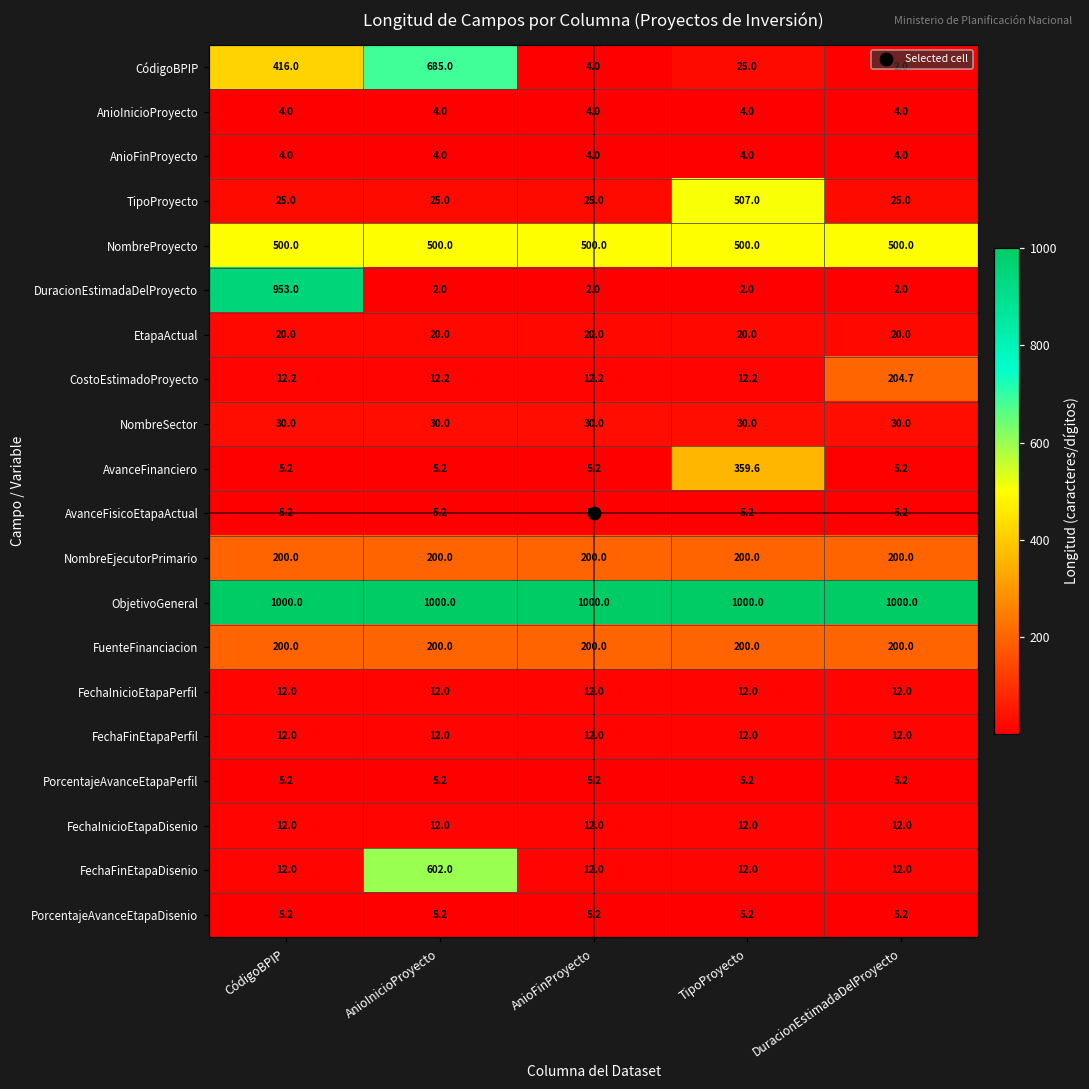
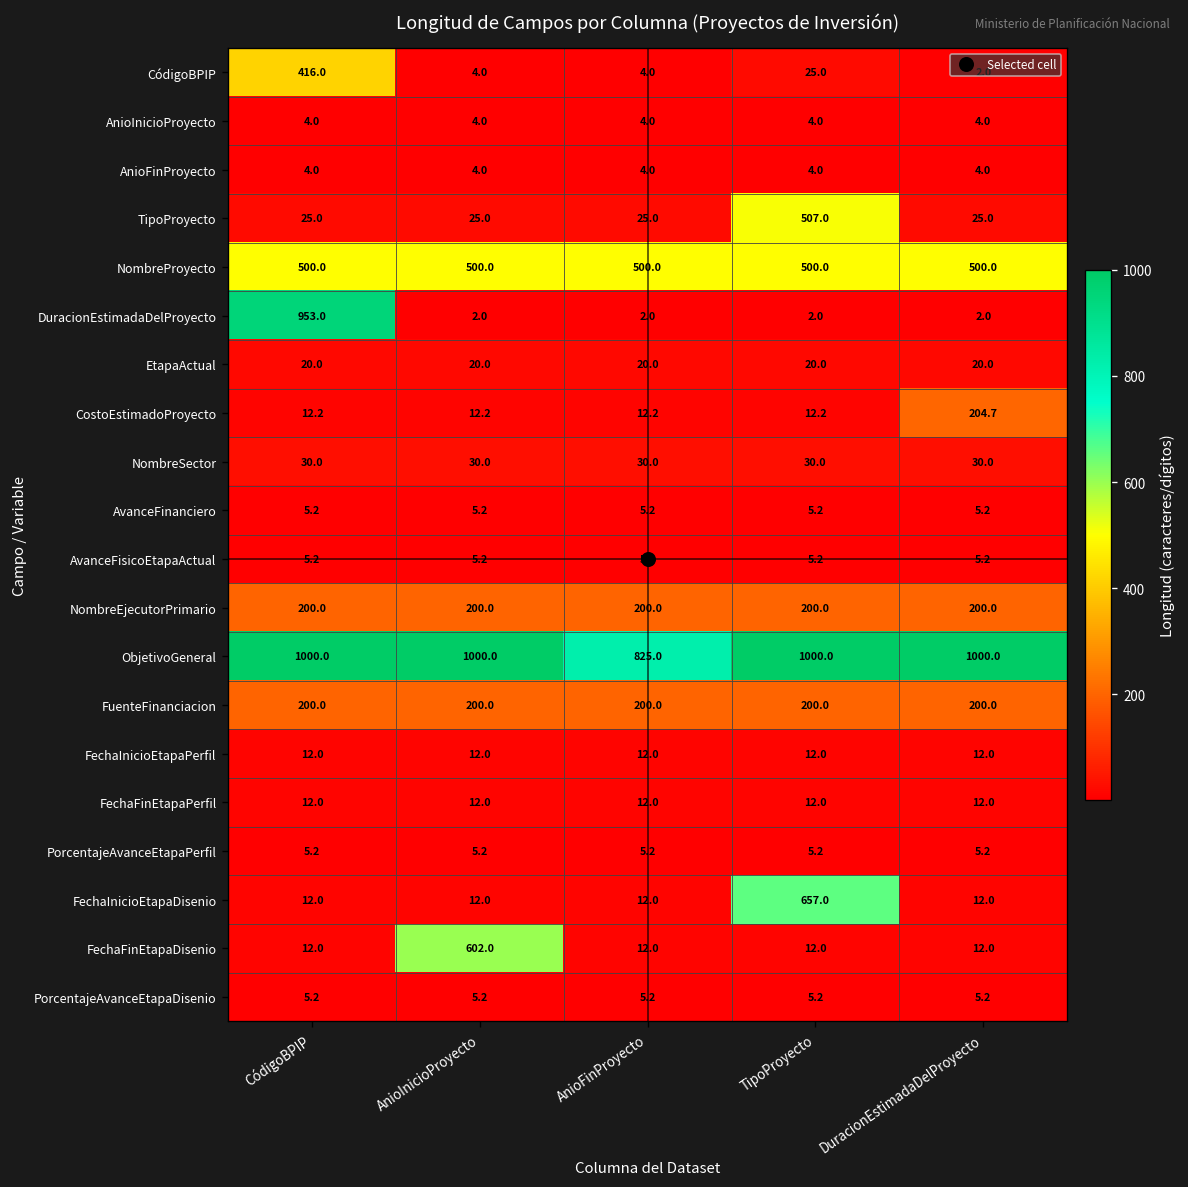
  {
    "CódigoBPIP": {
      "CódigoBPIP": 416.0,
-     "AnioInicioProyecto": 685.0,
+     "AnioInicioProyecto": 4.0,
      "AnioFinProyecto": 4.0,
      "TipoProyecto": 25.0
    },
    "AnioInicioProyecto": {
      "CódigoBPIP": 4.0,
      "AnioInicioProyecto": 4.0,
      "AnioFinProyecto": 4.0,
      "TipoProyecto": 4.0,
      "DuracionEstimadaDelProyecto": 4.0
    },
    "AnioFinProyecto": {
      "CódigoBPIP": 4.0,
      "AnioInicioProyecto": 4.0,
      "AnioFinProyecto": 4.0,
      "TipoProyecto": 4.0,
      "DuracionEstimadaDelProyecto": 4.0
    },
    "TipoProyecto": {
      "CódigoBPIP": 25.0,
      "AnioInicioProyecto": 25.0,
      "AnioFinProyecto": 25.0,
      "TipoProyecto": 507.0,
      "DuracionEstimadaDelProyecto": 25.0
    },
    "NombreProyecto": {
      "CódigoBPIP": 500.0,
      "AnioInicioProyecto": 500.0,
      "AnioFinProyecto": 500.0,
      "TipoProyecto": 500.0,
      "DuracionEstimadaDelProyecto": 500.0
    },
    "DuracionEstimadaDelProyecto": {
      "CódigoBPIP": 953.0,
      "AnioInicioProyecto": 2.0,
      "AnioFinProyecto": 2.0,
      "TipoProyecto": 2.0,
      "DuracionEstimadaDelProyecto": 2.0
    },
    "EtapaActual": {
      "CódigoBPIP": 20.0,
      "AnioInicioProyecto": 20.0,
      "AnioFinProyecto": 20.0,
      "TipoProyecto": 20.0,
      "DuracionEstimadaDelProyecto": 20.0
    },
    "CostoEstimadoProyecto": {
      "CódigoBPIP": 12.2,
      "AnioInicioProyecto": 12.2,
      "AnioFinProyecto": 12.2,
      "TipoProyecto": 12.2,
      "DuracionEstimadaDelProyecto": 204.7
    },
    "NombreSector": {
      "CódigoBPIP": 30.0,
      "AnioInicioProyecto": 30.0,
      "AnioFinProyecto": 30.0,
      "TipoProyecto": 30.0,
      "DuracionEstimadaDelProyecto": 30.0
    },
    "AvanceFinanciero": {
      "CódigoBPIP": 5.2,
      "AnioInicioProyecto": 5.2,
      "AnioFinProyecto": 5.2,
-     "TipoProyecto": 359.6,
+     "TipoProyecto": 5.2,
      "DuracionEstimadaDelProyecto": 5.2
    },
    "AvanceFisicoEtapaActual": {
      "CódigoBPIP": 5.2,
      "AnioInicioProyecto": 5.2,
      "TipoProyecto": 5.2,
      "DuracionEstimadaDelProyecto": 5.2
    },
    "NombreEjecutorPrimario": {
      "CódigoBPIP": 200.0,
      "AnioInicioProyecto": 200.0,
      "AnioFinProyecto": 200.0,
      "TipoProyecto": 200.0,
      "DuracionEstimadaDelProyecto": 200.0
    },
    "ObjetivoGeneral": {
      "CódigoBPIP": 1000.0,
      "AnioInicioProyecto": 1000.0,
-     "AnioFinProyecto": 1000.0,
+     "AnioFinProyecto": 825.0,
      "TipoProyecto": 1000.0,
      "DuracionEstimadaDelProyecto": 1000.0
    },
    "FuenteFinanciacion": {
      "CódigoBPIP": 200.0,
      "AnioInicioProyecto": 200.0,
      "AnioFinProyecto": 200.0,
      "TipoProyecto": 200.0,
      "DuracionEstimadaDelProyecto": 200.0
    },
    "FechaInicioEtapaPerfil": {
      "CódigoBPIP": 12.0,
      "AnioInicioProyecto": 12.0,
      "AnioFinProyecto": 12.0,
      "TipoProyecto": 12.0,
      "DuracionEstimadaDelProyecto": 12.0
    },
    "FechaFinEtapaPerfil": {
      "CódigoBPIP": 12.0,
      "AnioInicioProyecto": 12.0,
      "AnioFinProyecto": 12.0,
      "TipoProyecto": 12.0,
      "DuracionEstimadaDelProyecto": 12.0
    },
    "PorcentajeAvanceEtapaPerfil": {
      "CódigoBPIP": 5.2,
      "AnioInicioProyecto": 5.2,
      "AnioFinProyecto": 5.2,
      "TipoProyecto": 5.2,
      "DuracionEstimadaDelProyecto": 5.2
    },
    "FechaInicioEtapaDisenio": {
      "CódigoBPIP": 12.0,
      "AnioInicioProyecto": 12.0,
      "AnioFinProyecto": 12.0,
-     "TipoProyecto": 12.0,
+     "TipoProyecto": 657.0,
      "DuracionEstimadaDelProyecto": 12.0
    },
    "FechaFinEtapaDisenio": {
      "CódigoBPIP": 12.0,
      "AnioInicioProyecto": 602.0,
      "AnioFinProyecto": 12.0,
      "TipoProyecto": 12.0,
      "DuracionEstimadaDelProyecto": 12.0
    },
    "PorcentajeAvanceEtapaDisenio": {
      "CódigoBPIP": 5.2,
      "AnioInicioProyecto": 5.2,
      "AnioFinProyecto": 5.2,
      "TipoProyecto": 5.2,
      "DuracionEstimadaDelProyecto": 5.2
    }
  }
